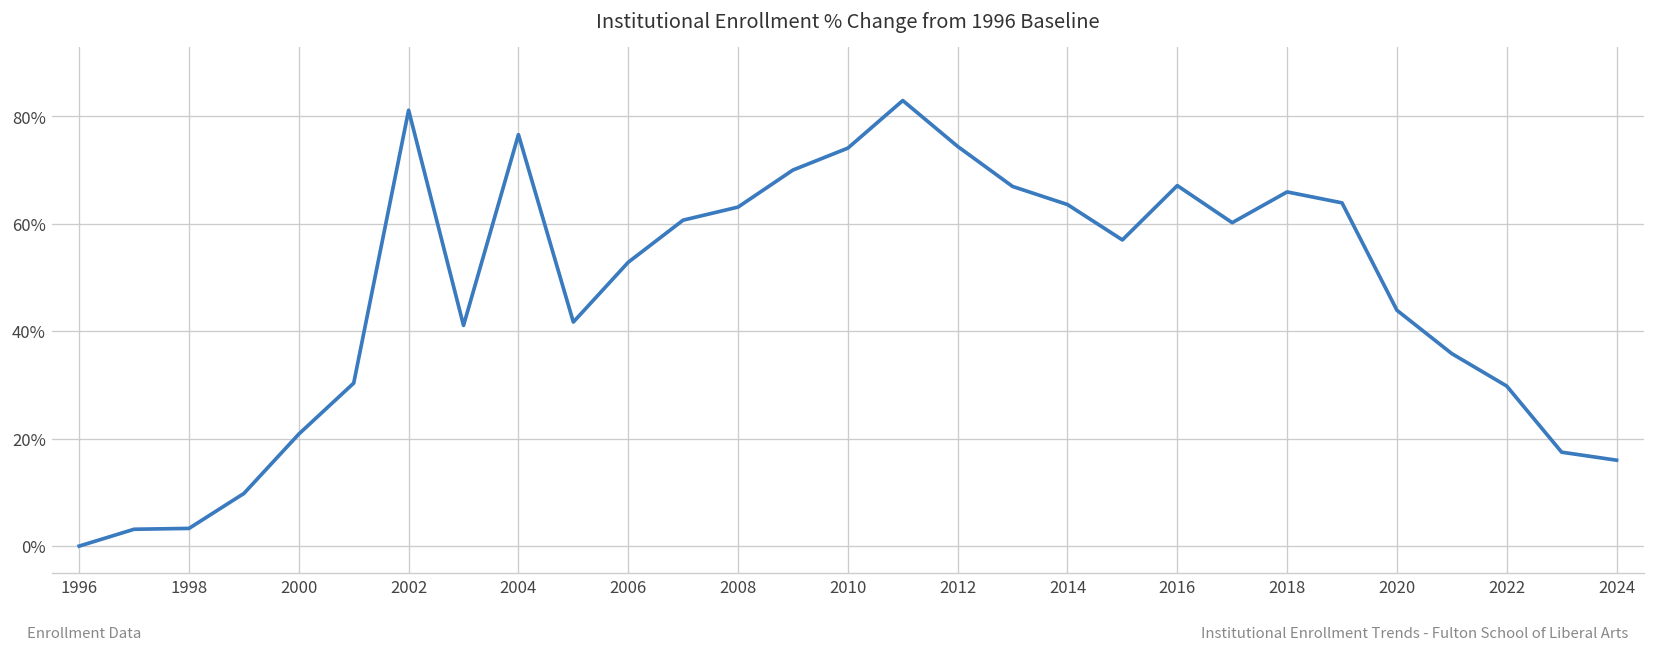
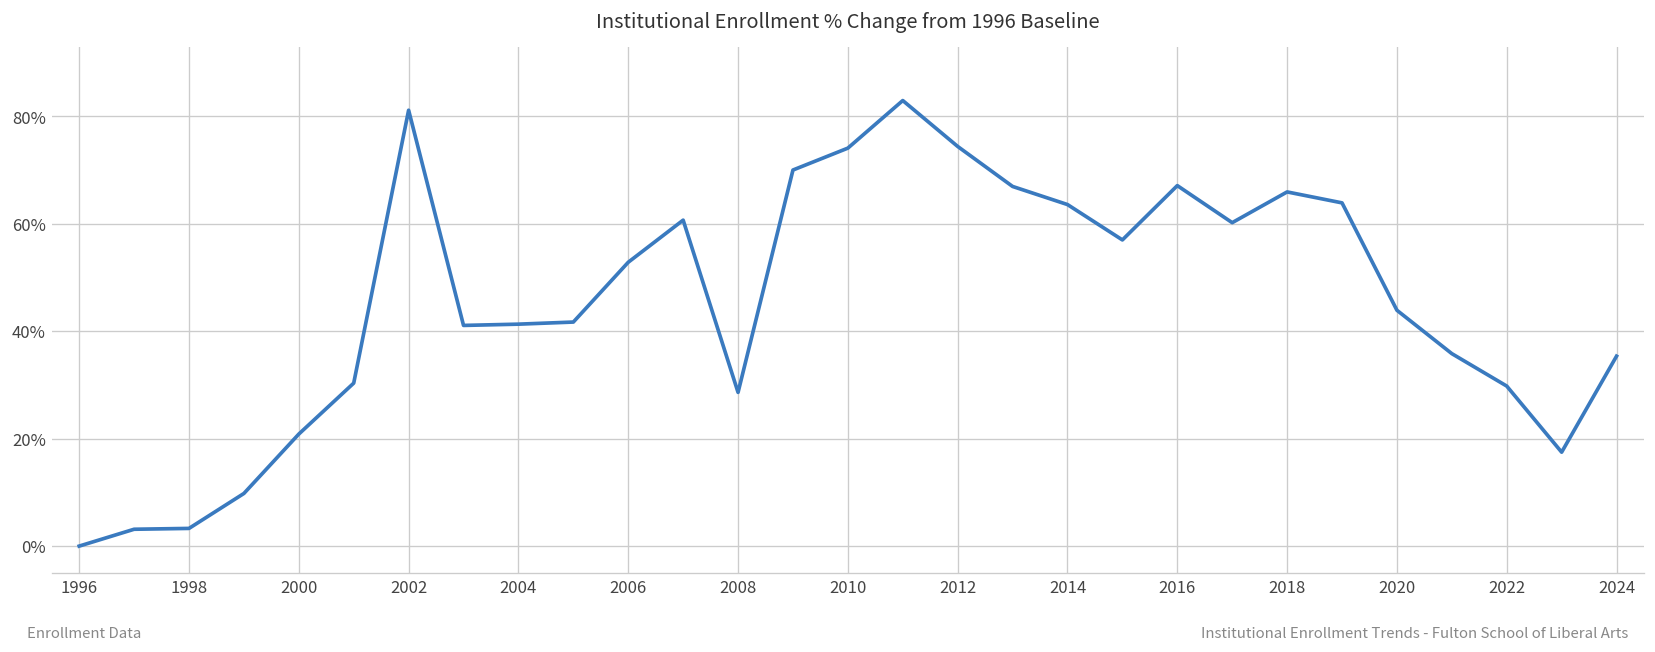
  {
    "1996": "0%",
    "1998": "3%",
    "2000": "21%",
    "2002": "81%",
-   "2004": "77%",
+   "2004": "41%",
    "2006": "53%",
-   "2008": "63%",
+   "2008": "29%",
    "2010": "74%",
    "2012": "74%",
    "2014": "64%",
    "2016": "67%",
    "2018": "66%",
    "2020": "44%",
    "2022": "30%",
-   "2024": "16%"
+   "2024": "35%"
  }
